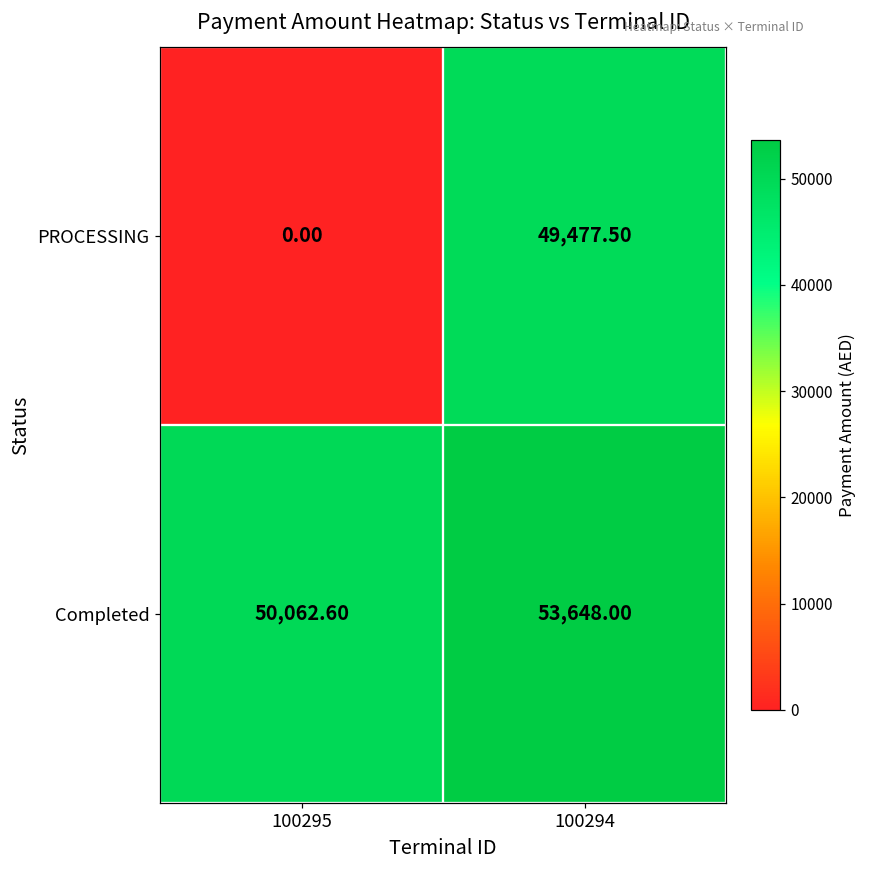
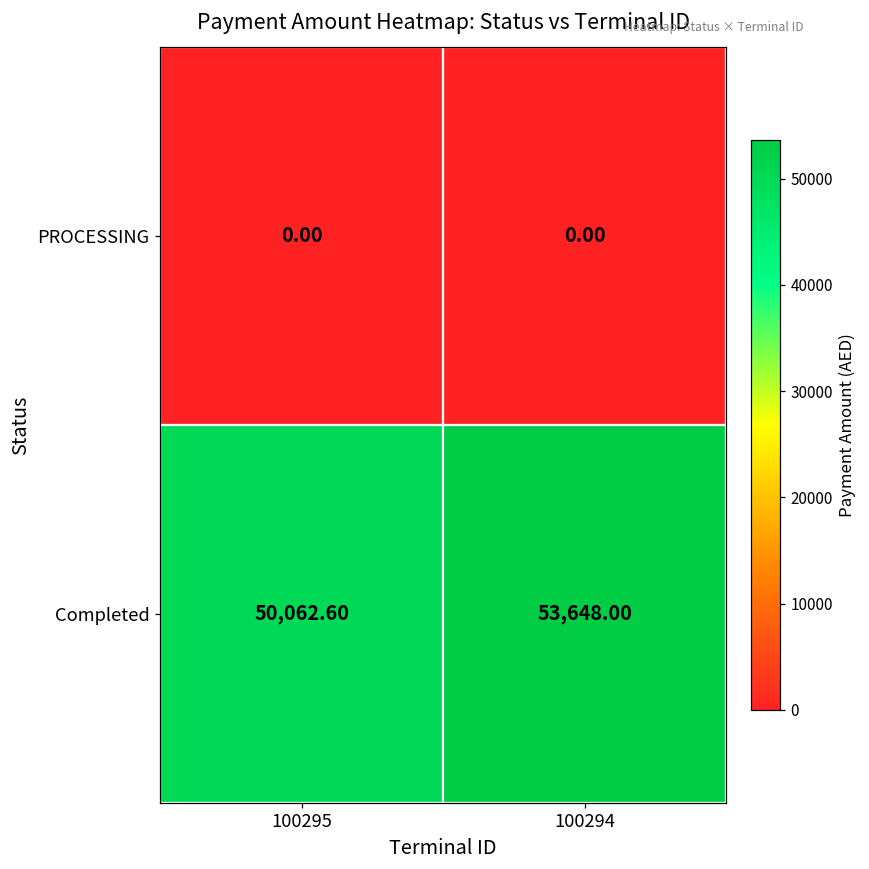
  {
    "PROCESSING": {
      "100295": "0.00",
-     "100294": "49,477.50"
+     "100294": "0.00"
    },
    "Completed": {
      "100295": "50,062.60",
      "100294": "53,648.00"
    }
  }
